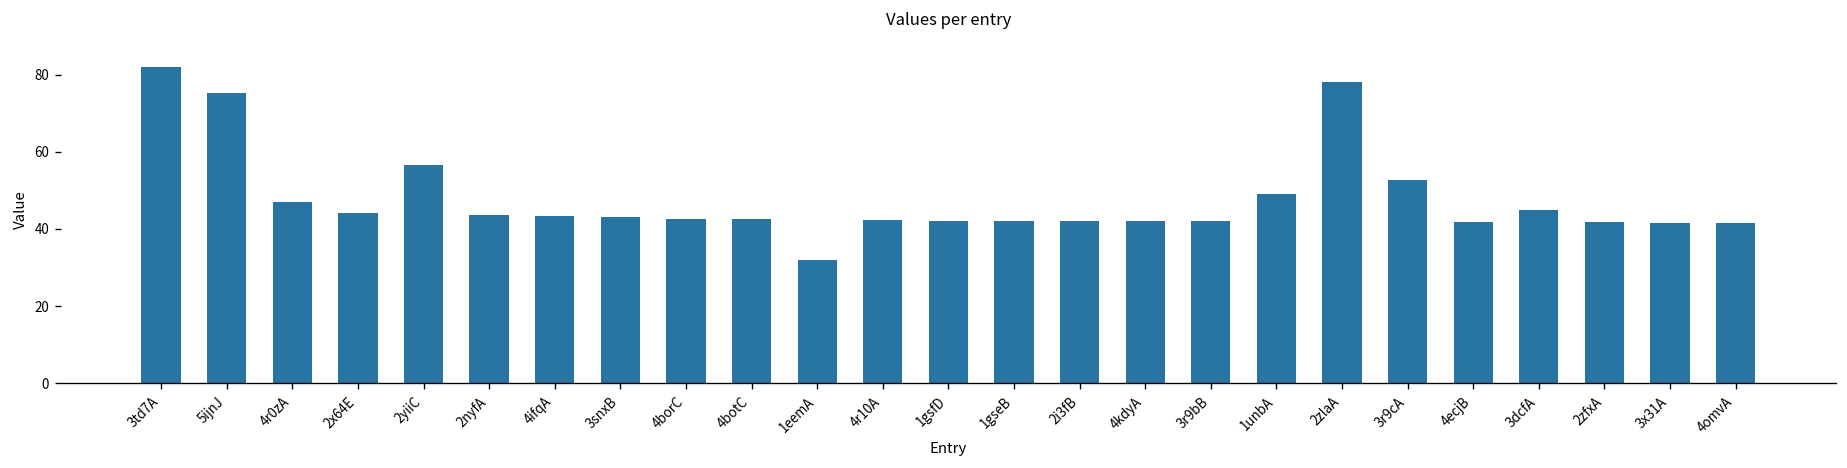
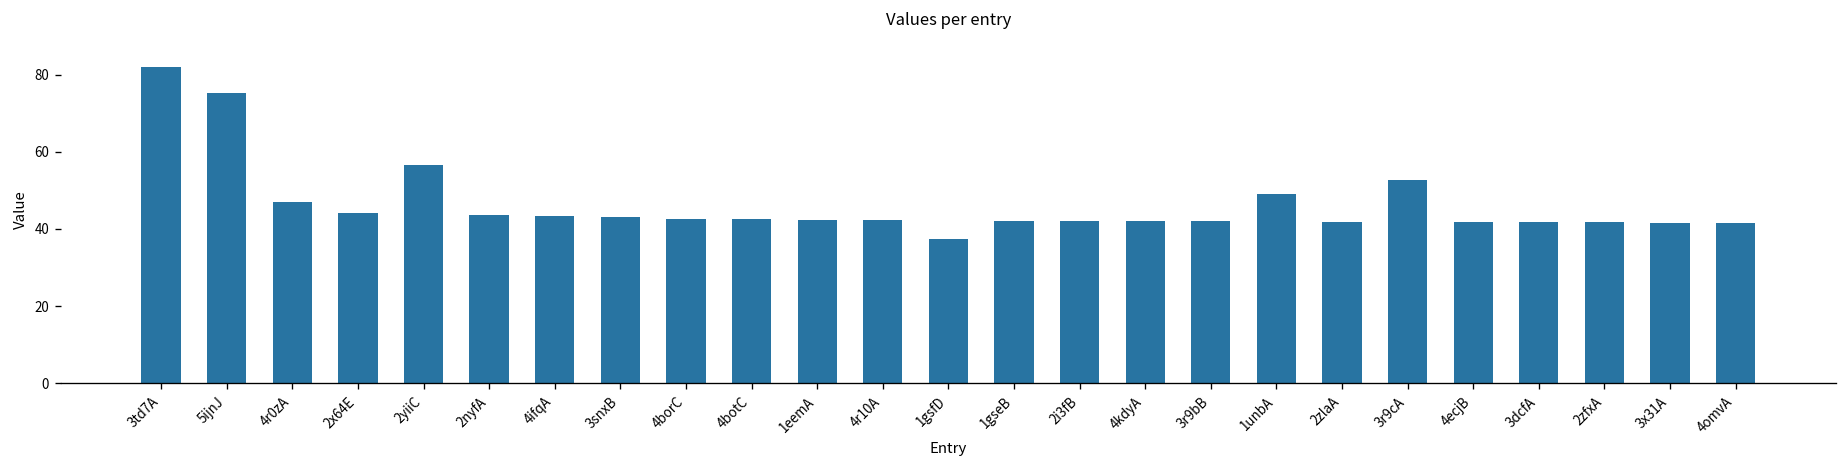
  {
    "3td7A": 82,
    "5ijnJ": 75,
    "4r0zA": 47,
    "2x64E": 44,
    "2yiiC": 57,
    "2nyfA": 44,
    "4ifqA": 43,
    "3snxB": 43,
    "4borC": 43,
    "4botC": 43,
-   "1eemA": 32,
+   "1eemA": 42,
    "4r10A": 42,
-   "1gsfD": 42,
+   "1gsfD": 37,
    "1gseB": 42,
    "2i3fB": 42,
    "4kdyA": 42,
    "3r9bB": 42,
    "1unbA": 49,
-   "2zlaA": 78,
+   "2zlaA": 42,
    "3r9cA": 53,
    "4ecjB": 42,
-   "3dcfA": 45,
+   "3dcfA": 42,
    "2zfxA": 42,
    "3x31A": 42,
    "4omvA": 42
  }
